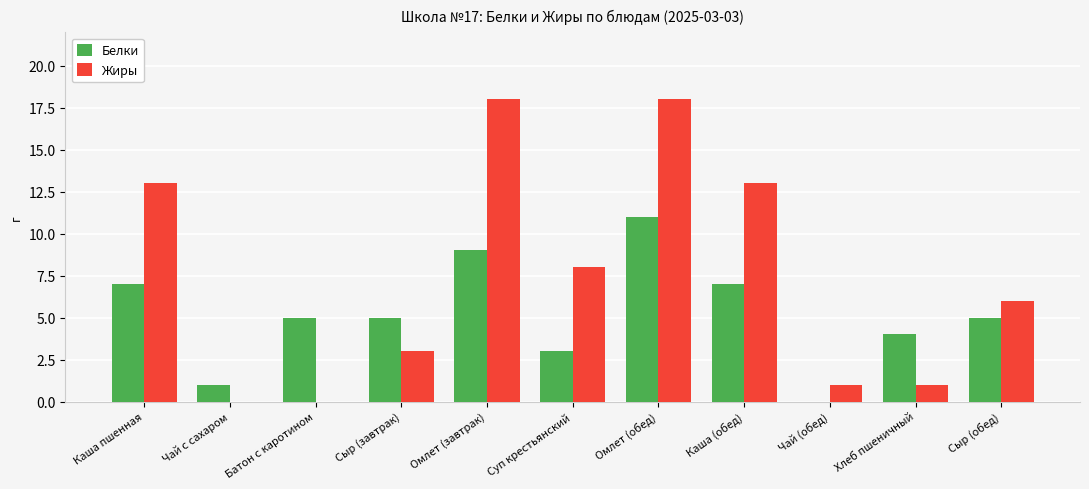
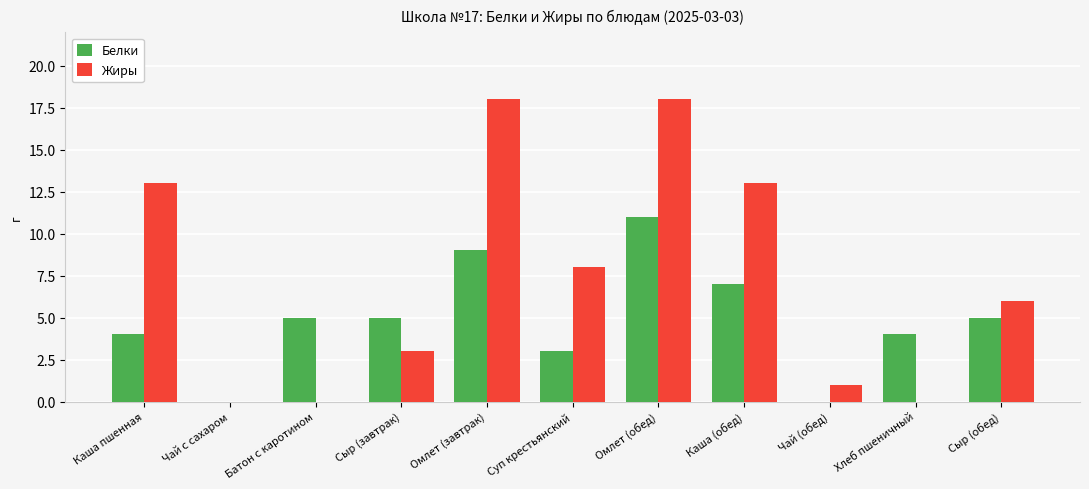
  {
    "Белки": {
-     "Каша пшенная": 7,
-     "Чай с сахаром": 1,
+     "Каша пшенная": 4,
+     "Чай с сахаром": 0,
      "Батон с каротином": 5,
      "Сыр (завтрак)": 5,
      "Омлет (завтрак)": 9,
      "Суп крестьянский": 3,
      "Омлет (обед)": 11,
      "Каша (обед)": 7,
      "Чай (обед)": 0,
      "Хлеб пшеничный": 4,
      "Сыр (обед)": 5
    },
    "Жиры": {
      "Каша пшенная": 13,
      "Чай с сахаром": 0,
      "Батон с каротином": 0,
      "Сыр (завтрак)": 3,
      "Омлет (завтрак)": 18,
      "Суп крестьянский": 8,
      "Омлет (обед)": 18,
      "Каша (обед)": 13,
      "Чай (обед)": 1,
-     "Хлеб пшеничный": 1,
+     "Хлеб пшеничный": 0,
      "Сыр (обед)": 6
    }
  }
